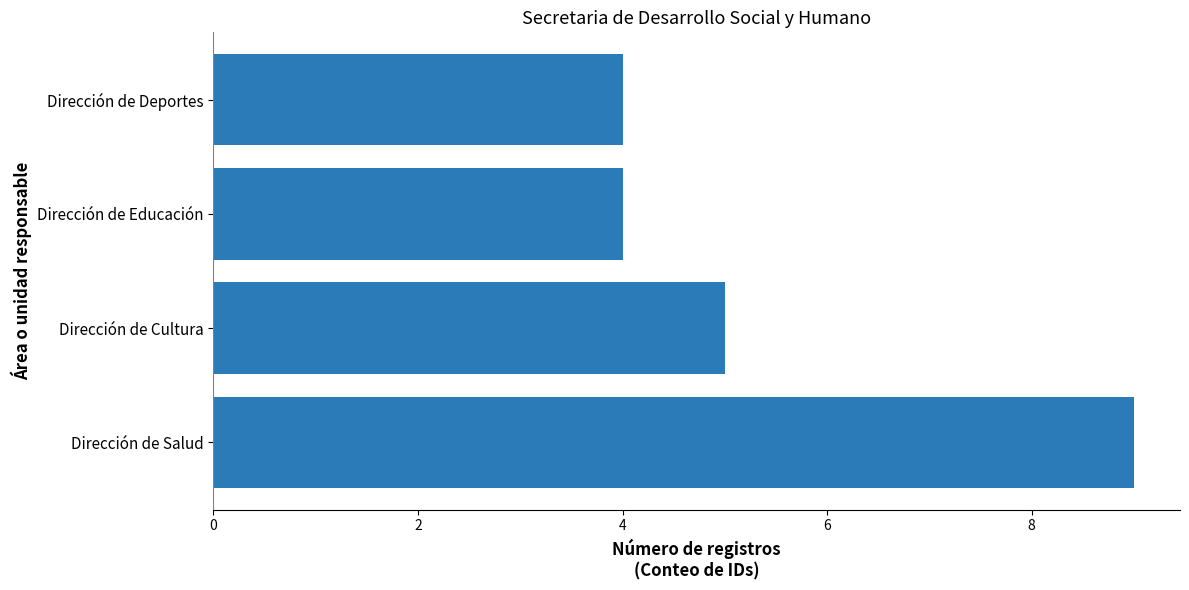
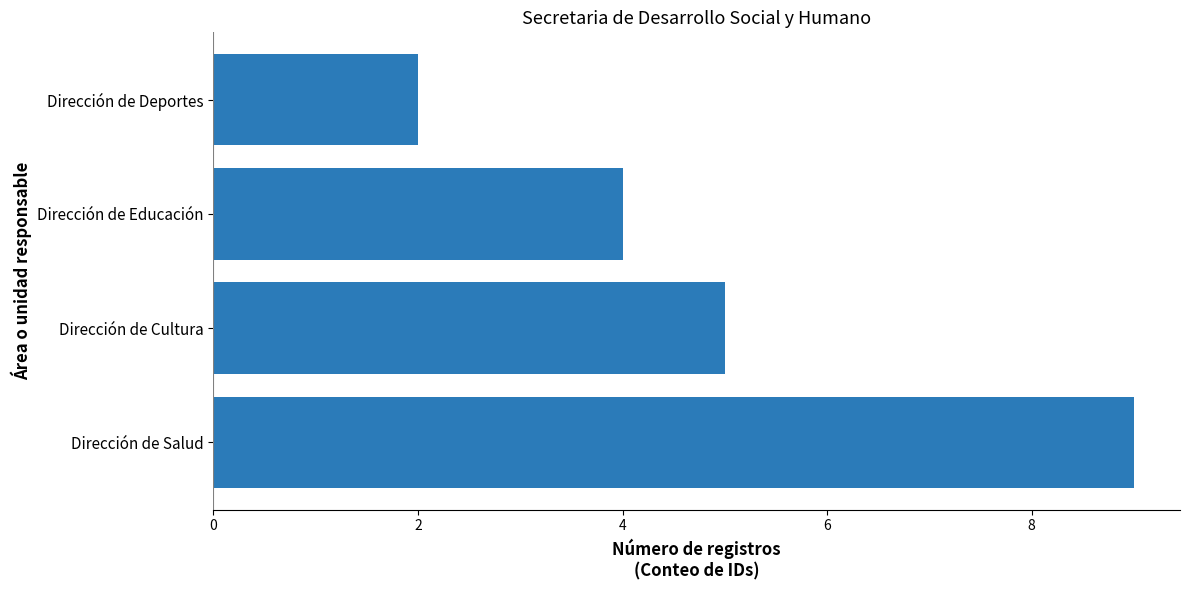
  {
-   "Dirección de Deportes": 4,
+   "Dirección de Deportes": 2,
    "Dirección de Educación": 4,
    "Dirección de Cultura": 5,
    "Dirección de Salud": 9
  }
